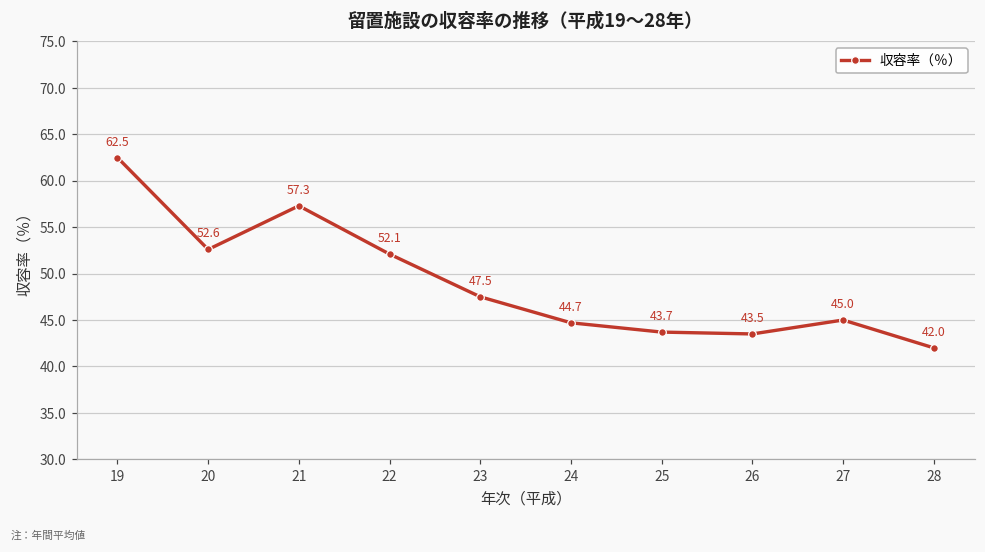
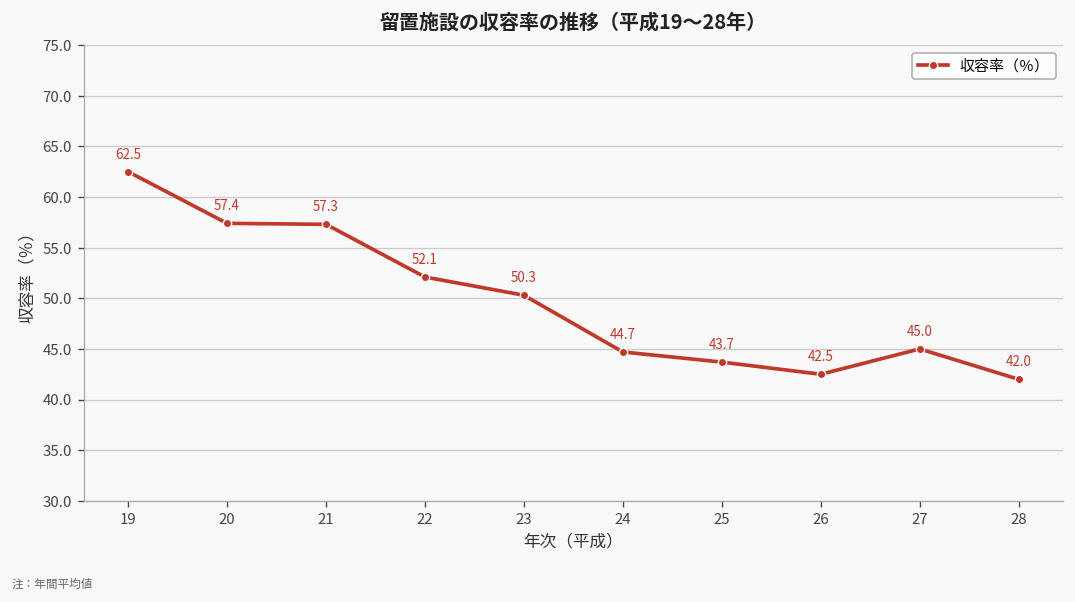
  {
    "19": 62.5,
-   "20": 52.6,
+   "20": 57.4,
    "21": 57.3,
    "22": 52.1,
-   "23": 47.5,
+   "23": 50.3,
    "24": 44.7,
    "25": 43.7,
-   "26": 43.5,
+   "26": 42.5,
    "27": 45.0,
    "28": 42.0
  }
